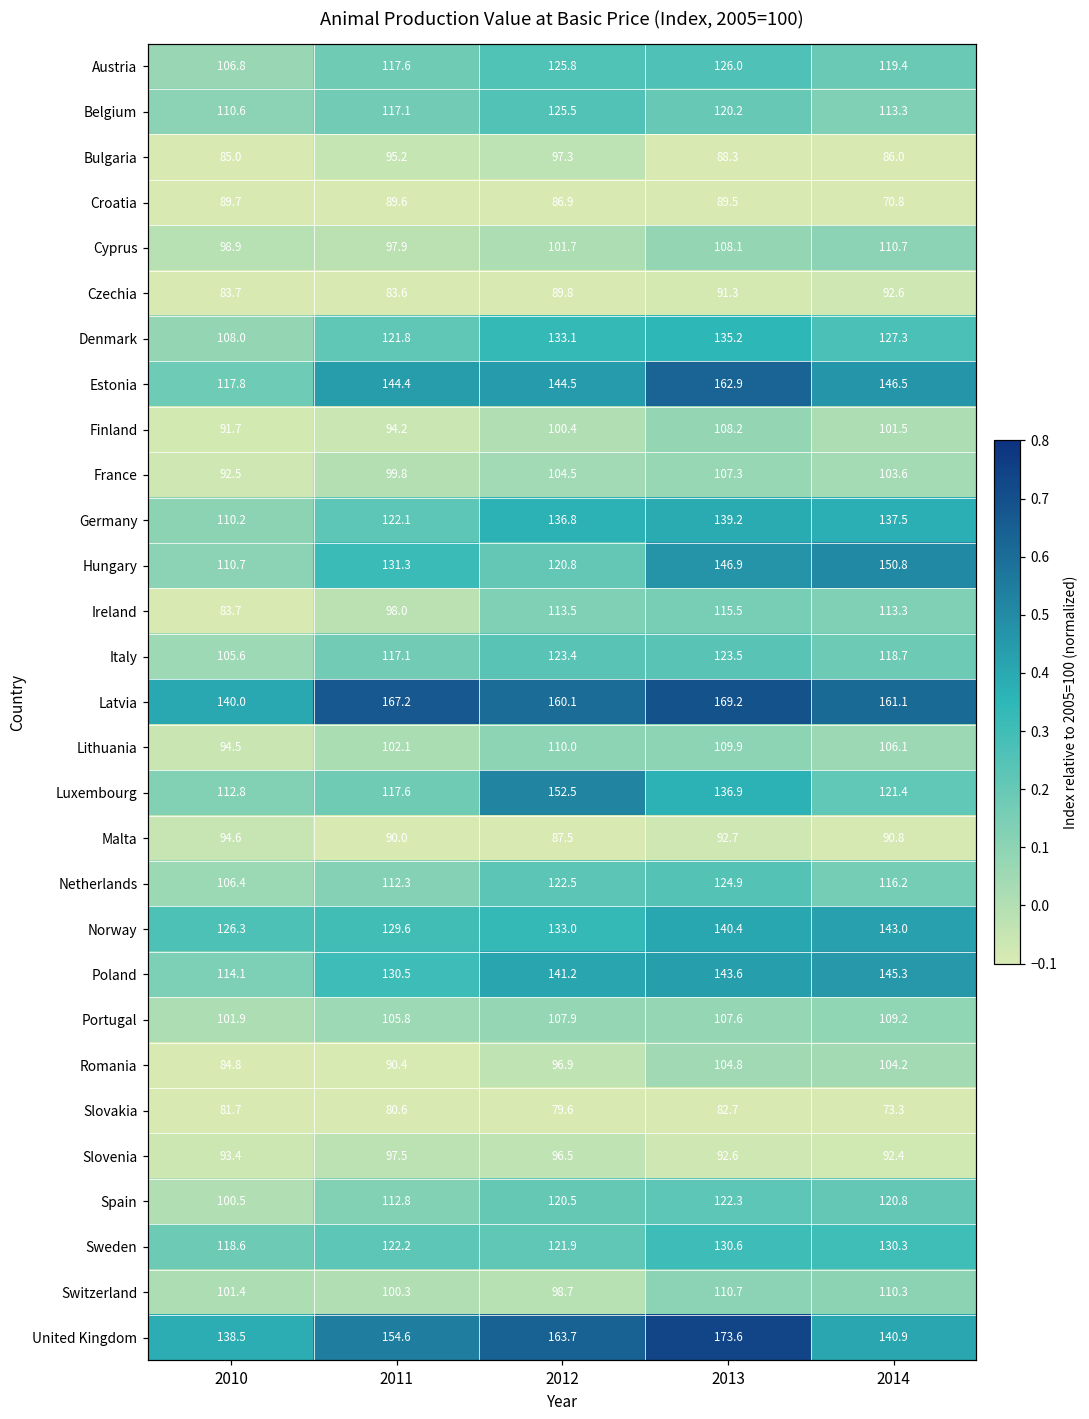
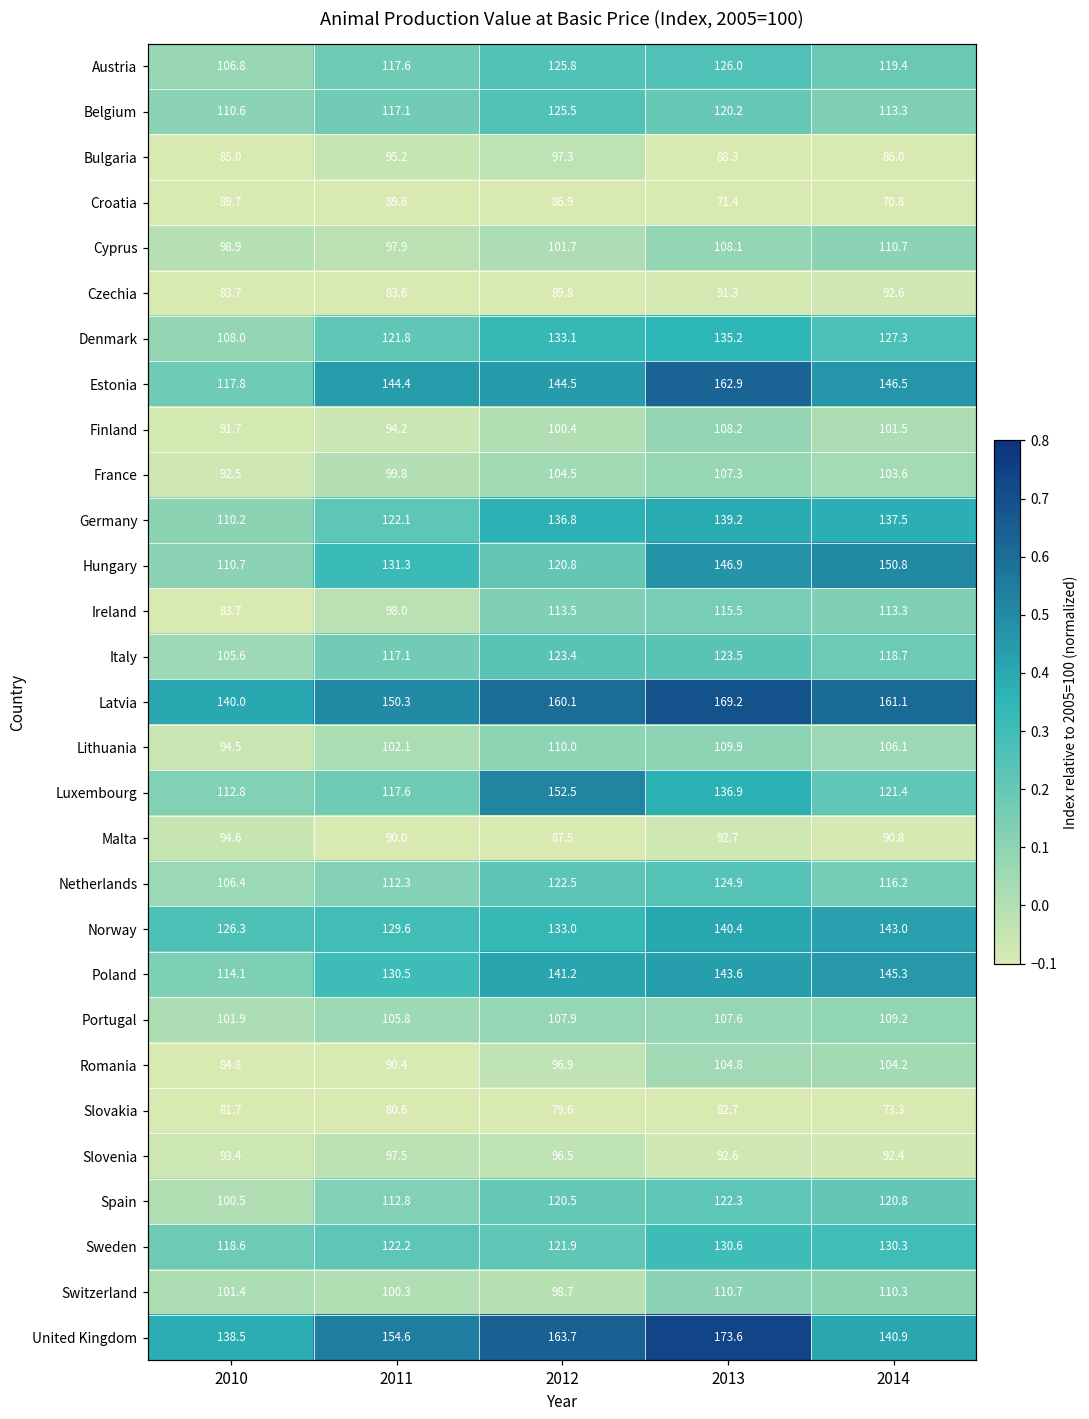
  {
    "Austria": {
      "2010": 106.8,
      "2011": 117.6,
      "2012": 125.8,
      "2013": 126.0,
      "2014": 119.4
    },
    "Belgium": {
      "2010": 110.6,
      "2011": 117.1,
      "2012": 125.5,
      "2013": 120.2,
      "2014": 113.3
    },
    "Bulgaria": {
      "2010": 85.0,
      "2011": 95.2,
      "2012": 97.3,
      "2013": 88.3,
      "2014": 86.0
    },
    "Croatia": {
      "2010": 89.7,
      "2011": 89.6,
      "2012": 86.9,
-     "2013": 89.5,
+     "2013": 71.4,
      "2014": 70.8
    },
    "Cyprus": {
      "2010": 98.9,
      "2011": 97.9,
      "2012": 101.7,
      "2013": 108.1,
      "2014": 110.7
    },
    "Czechia": {
      "2010": 83.7,
      "2011": 83.6,
      "2012": 89.8,
      "2013": 91.3,
      "2014": 92.6
    },
    "Denmark": {
      "2010": 108.0,
      "2011": 121.8,
      "2012": 133.1,
      "2013": 135.2,
      "2014": 127.3
    },
    "Estonia": {
      "2010": 117.8,
      "2011": 144.4,
      "2012": 144.5,
      "2013": 162.9,
      "2014": 146.5
    },
    "Finland": {
      "2010": 91.7,
      "2011": 94.2,
      "2012": 100.4,
      "2013": 108.2,
      "2014": 101.5
    },
    "France": {
      "2010": 92.5,
      "2011": 99.8,
      "2012": 104.5,
      "2013": 107.3,
      "2014": 103.6
    },
    "Germany": {
      "2010": 110.2,
      "2011": 122.1,
      "2012": 136.8,
      "2013": 139.2,
      "2014": 137.5
    },
    "Hungary": {
      "2010": 110.7,
      "2011": 131.3,
      "2012": 120.8,
      "2013": 146.9,
      "2014": 150.8
    },
    "Ireland": {
      "2010": 83.7,
      "2011": 98.0,
      "2012": 113.5,
      "2013": 115.5,
      "2014": 113.3
    },
    "Italy": {
      "2010": 105.6,
      "2011": 117.1,
      "2012": 123.4,
      "2013": 123.5,
      "2014": 118.7
    },
    "Latvia": {
      "2010": 140.0,
-     "2011": 167.2,
+     "2011": 150.3,
      "2012": 160.1,
      "2013": 169.2,
      "2014": 161.1
    },
    "Lithuania": {
      "2010": 94.5,
      "2011": 102.1,
      "2012": 110.0,
      "2013": 109.9,
      "2014": 106.1
    },
    "Luxembourg": {
      "2010": 112.8,
      "2011": 117.6,
      "2012": 152.5,
      "2013": 136.9,
      "2014": 121.4
    },
    "Malta": {
      "2010": 94.6,
      "2011": 90.0,
      "2012": 87.5,
      "2013": 92.7,
      "2014": 90.8
    },
    "Netherlands": {
      "2010": 106.4,
      "2011": 112.3,
      "2012": 122.5,
      "2013": 124.9,
      "2014": 116.2
    },
    "Norway": {
      "2010": 126.3,
      "2011": 129.6,
      "2012": 133.0,
      "2013": 140.4,
      "2014": 143.0
    },
    "Poland": {
      "2010": 114.1,
      "2011": 130.5,
      "2012": 141.2,
      "2013": 143.6,
      "2014": 145.3
    },
    "Portugal": {
      "2010": 101.9,
      "2011": 105.8,
      "2012": 107.9,
      "2013": 107.6,
      "2014": 109.2
    },
    "Romania": {
      "2010": 84.8,
      "2011": 90.4,
      "2012": 96.9,
      "2013": 104.8,
      "2014": 104.2
    },
    "Slovakia": {
      "2010": 81.7,
      "2011": 80.6,
      "2012": 79.6,
      "2013": 82.7,
      "2014": 73.3
    },
    "Slovenia": {
      "2010": 93.4,
      "2011": 97.5,
      "2012": 96.5,
      "2013": 92.6,
      "2014": 92.4
    },
    "Spain": {
      "2010": 100.5,
      "2011": 112.8,
      "2012": 120.5,
      "2013": 122.3,
      "2014": 120.8
    },
    "Sweden": {
      "2010": 118.6,
      "2011": 122.2,
      "2012": 121.9,
      "2013": 130.6,
      "2014": 130.3
    },
    "Switzerland": {
      "2010": 101.4,
      "2011": 100.3,
      "2012": 98.7,
      "2013": 110.7,
      "2014": 110.3
    },
    "United Kingdom": {
      "2010": 138.5,
      "2011": 154.6,
      "2012": 163.7,
      "2013": 173.6,
      "2014": 140.9
    }
  }
